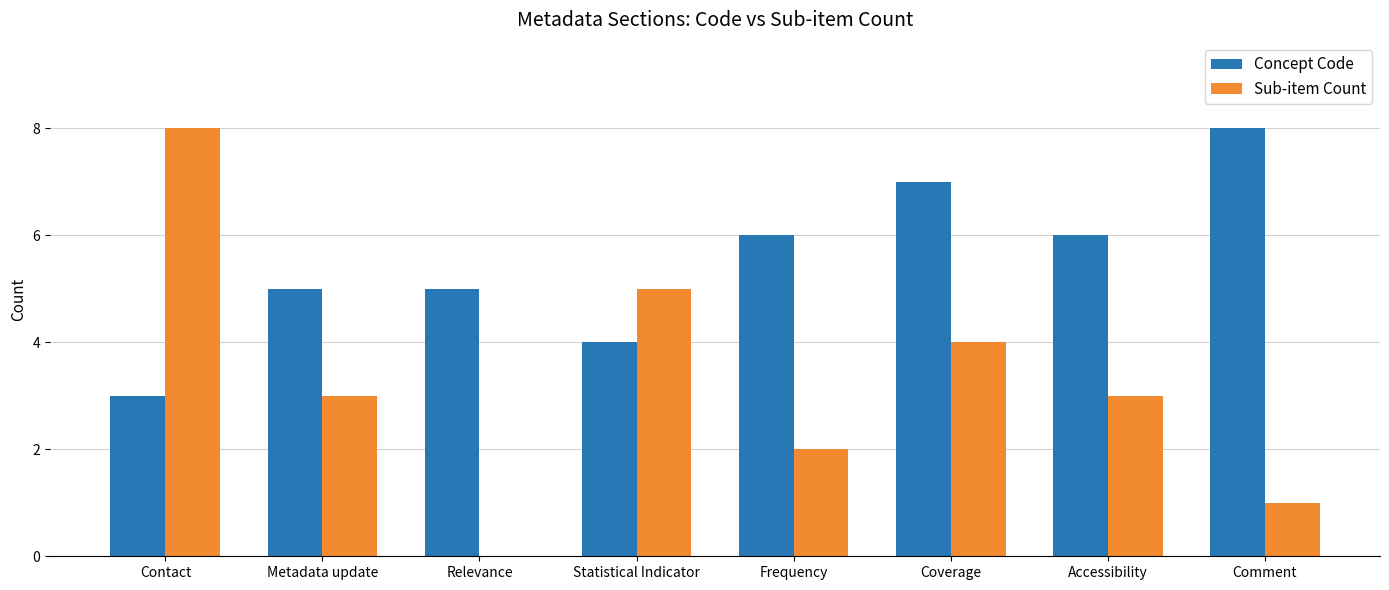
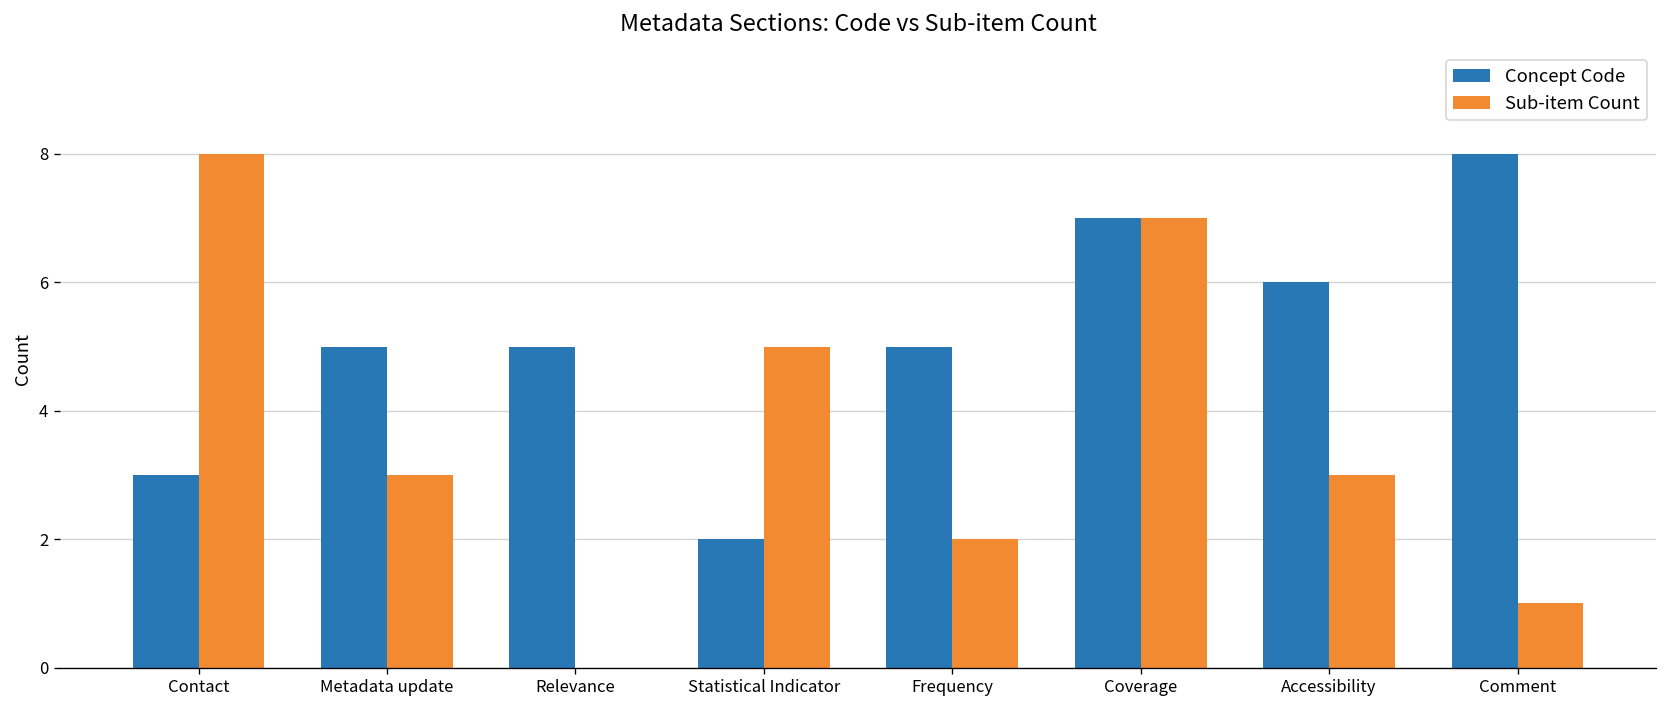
  {
    "Concept Code": {
      "Contact": 3,
      "Metadata update": 5,
      "Relevance": 5,
-     "Statistical Indicator": 4,
-     "Frequency": 6,
+     "Statistical Indicator": 2,
+     "Frequency": 5,
      "Coverage": 7,
      "Accessibility": 6,
      "Comment": 8
    },
    "Sub-item Count": {
      "Contact": 8,
      "Metadata update": 3,
      "Relevance": 0,
      "Statistical Indicator": 5,
      "Frequency": 2,
-     "Coverage": 4,
+     "Coverage": 7,
      "Accessibility": 3,
      "Comment": 1
    }
  }
